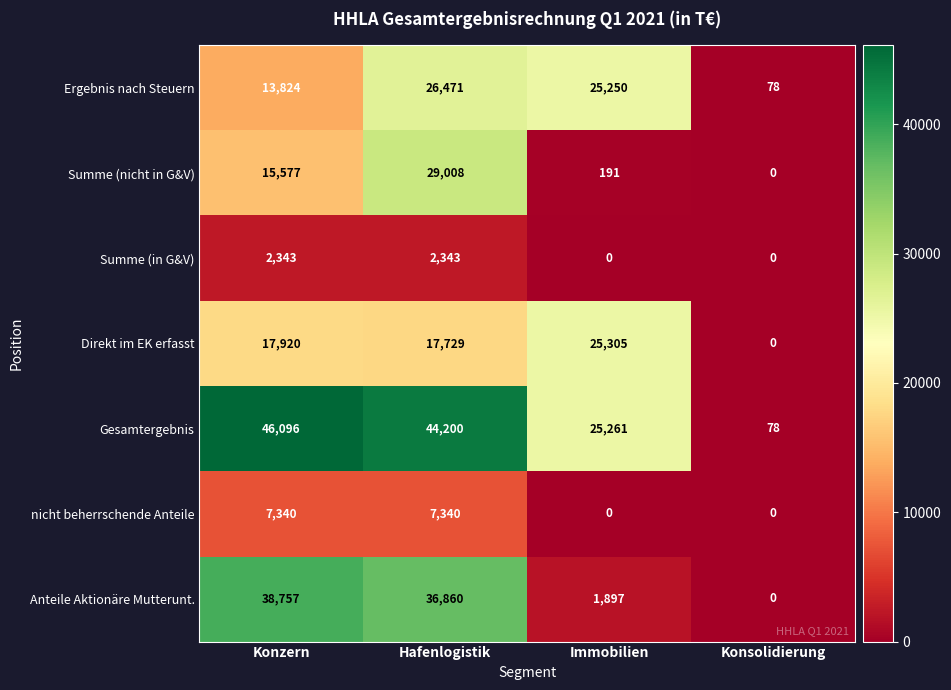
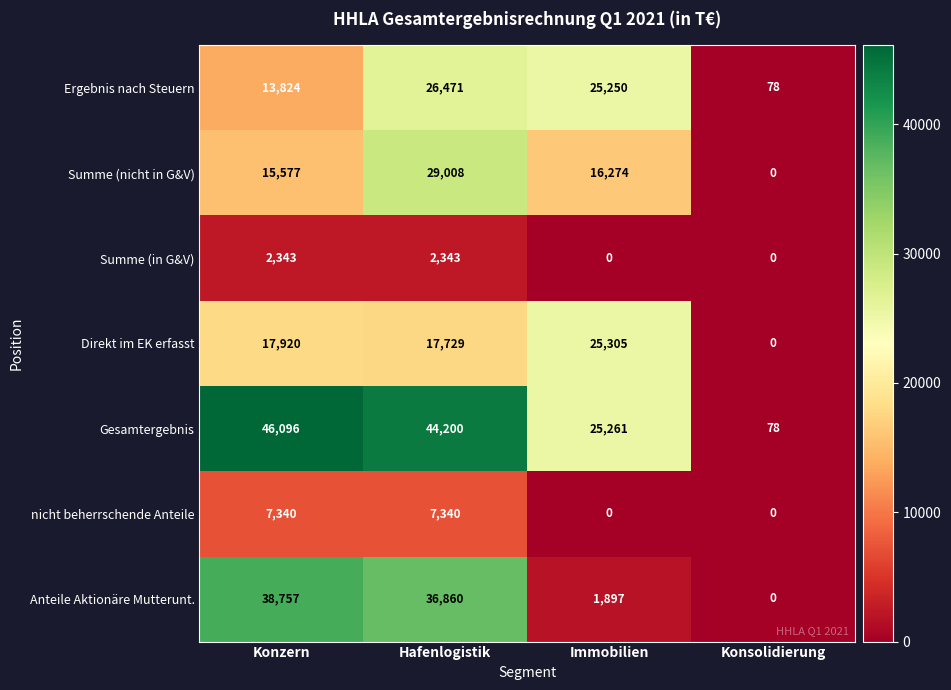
  {
    "Ergebnis nach Steuern": {
      "Konzern": "13,824",
      "Hafenlogistik": "26,471",
      "Immobilien": "25,250",
      "Konsolidierung": "78"
    },
    "Summe (nicht in G&V)": {
      "Konzern": "15,577",
      "Hafenlogistik": "29,008",
-     "Immobilien": "191",
+     "Immobilien": "16,274",
      "Konsolidierung": "0"
    },
    "Summe (in G&V)": {
      "Konzern": "2,343",
      "Hafenlogistik": "2,343",
      "Immobilien": "0",
      "Konsolidierung": "0"
    },
    "Direkt im EK erfasst": {
      "Konzern": "17,920",
      "Hafenlogistik": "17,729",
      "Immobilien": "25,305",
      "Konsolidierung": "0"
    },
    "Gesamtergebnis": {
      "Konzern": "46,096",
      "Hafenlogistik": "44,200",
      "Immobilien": "25,261",
      "Konsolidierung": "78"
    },
    "nicht beherrschende Anteile": {
      "Konzern": "7,340",
      "Hafenlogistik": "7,340",
      "Immobilien": "0",
      "Konsolidierung": "0"
    },
    "Anteile Aktionäre Mutterunt.": {
      "Konzern": "38,757",
      "Hafenlogistik": "36,860",
      "Immobilien": "1,897"
    }
  }
